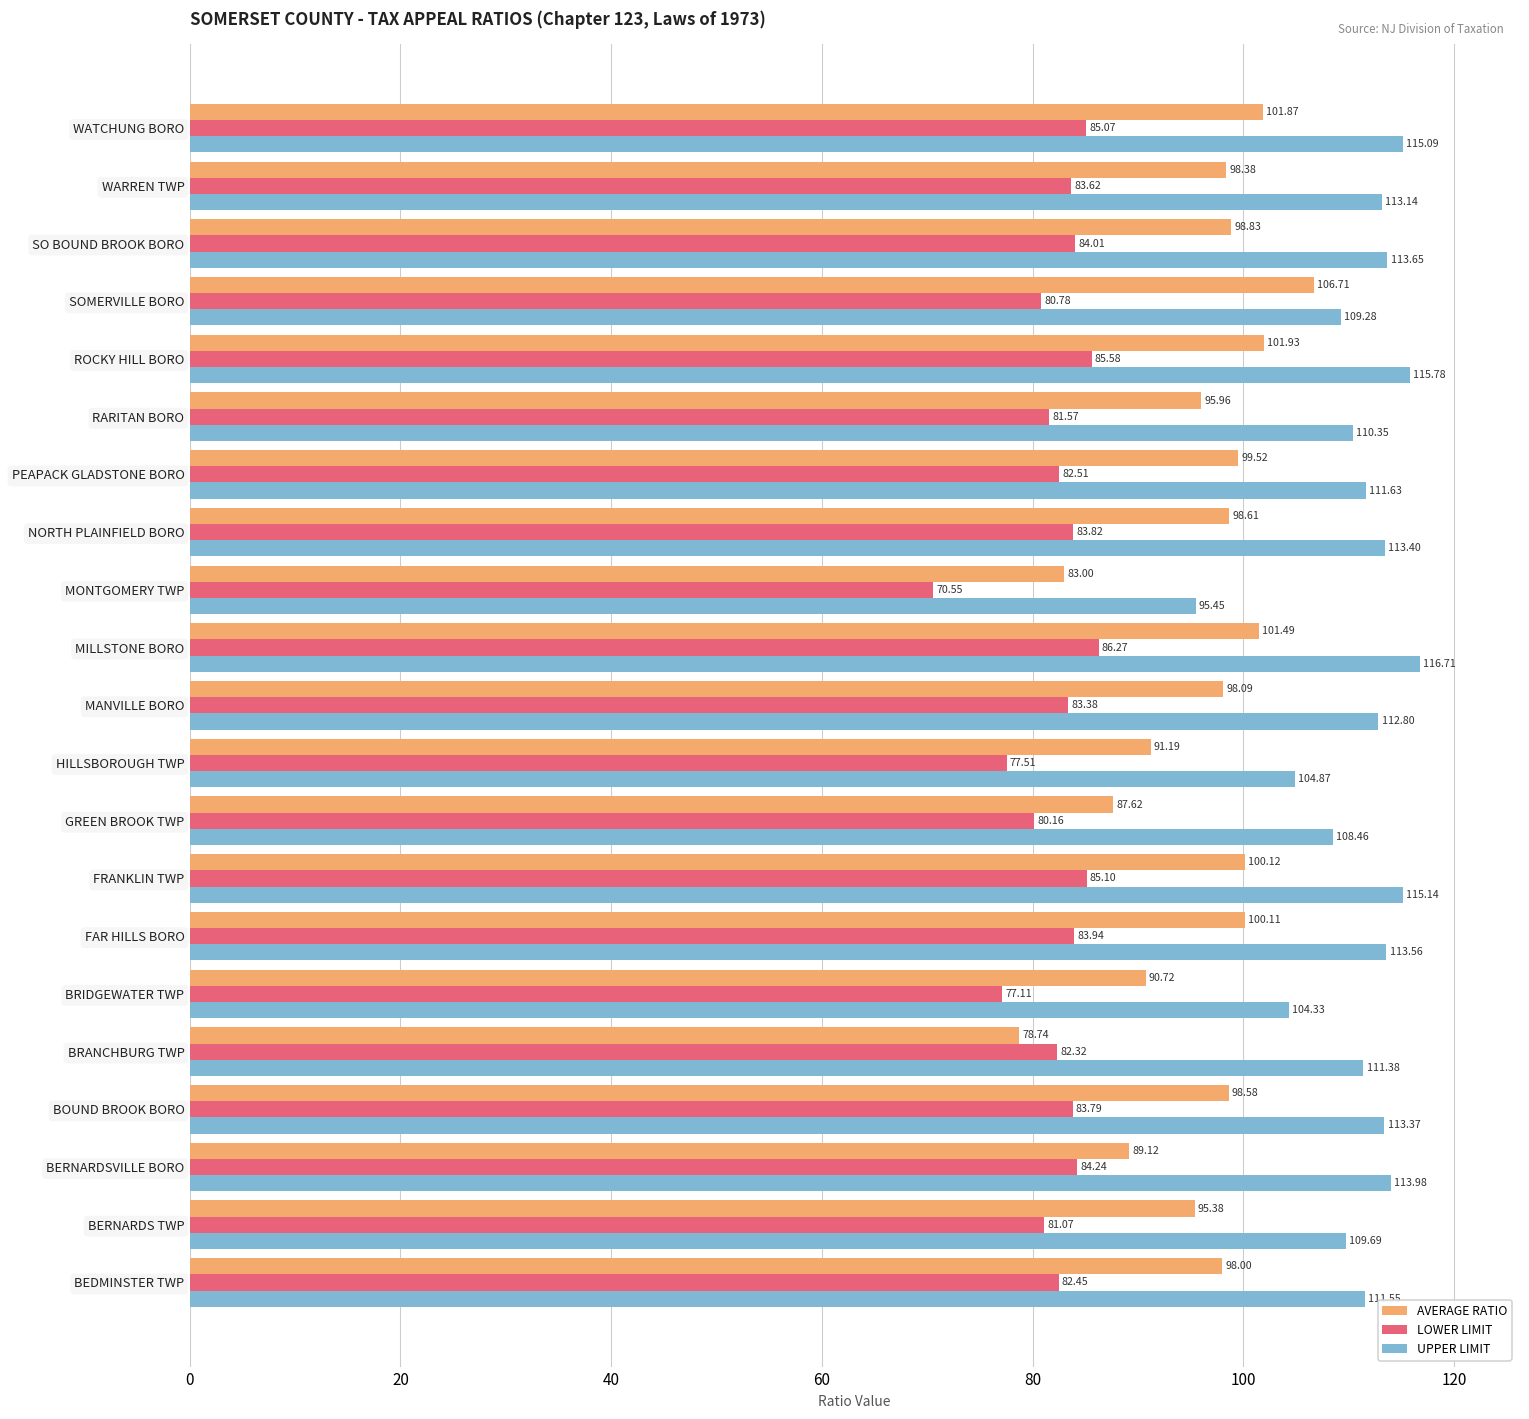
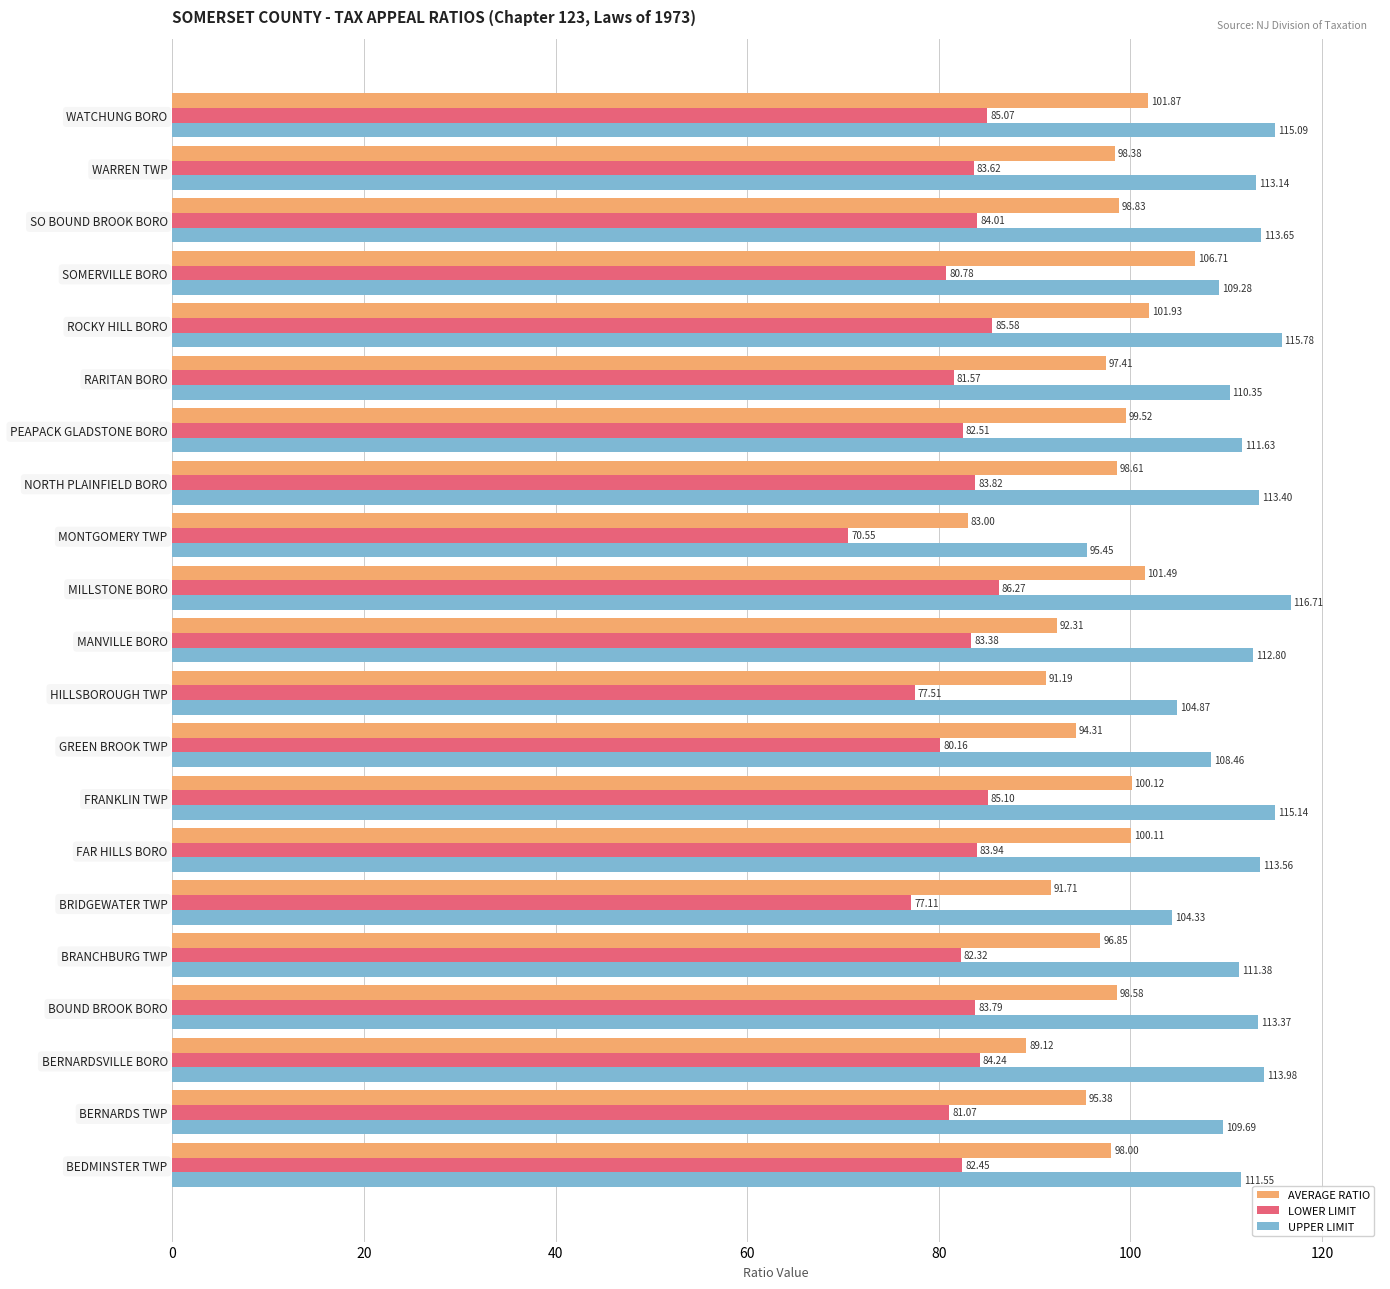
  {
    "AVERAGE RATIO": {
      "WATCHUNG BORO": 101.87,
      "WARREN TWP": 98.38,
      "SO BOUND BROOK BORO": 98.83,
      "SOMERVILLE BORO": 106.71,
      "ROCKY HILL BORO": 101.93,
-     "RARITAN BORO": 95.96,
+     "RARITAN BORO": 97.41,
      "PEAPACK GLADSTONE BORO": 99.52,
      "NORTH PLAINFIELD BORO": 98.61,
      "MONTGOMERY TWP": 83.00,
      "MILLSTONE BORO": 101.49,
-     "MANVILLE BORO": 98.09,
+     "MANVILLE BORO": 92.31,
      "HILLSBOROUGH TWP": 91.19,
-     "GREEN BROOK TWP": 87.62,
+     "GREEN BROOK TWP": 94.31,
      "FRANKLIN TWP": 100.12,
      "FAR HILLS BORO": 100.11,
-     "BRIDGEWATER TWP": 90.72,
-     "BRANCHBURG TWP": 78.74,
+     "BRIDGEWATER TWP": 91.71,
+     "BRANCHBURG TWP": 96.85,
      "BOUND BROOK BORO": 98.58,
      "BERNARDSVILLE BORO": 89.12,
      "BERNARDS TWP": 95.38,
      "BEDMINSTER TWP": 98.00
    },
    "LOWER LIMIT": {
      "WATCHUNG BORO": 85.07,
      "WARREN TWP": 83.62,
      "SO BOUND BROOK BORO": 84.01,
      "SOMERVILLE BORO": 80.78,
      "ROCKY HILL BORO": 85.58,
      "RARITAN BORO": 81.57,
      "PEAPACK GLADSTONE BORO": 82.51,
      "NORTH PLAINFIELD BORO": 83.82,
      "MONTGOMERY TWP": 70.55,
      "MILLSTONE BORO": 86.27,
      "MANVILLE BORO": 83.38,
      "HILLSBOROUGH TWP": 77.51,
      "GREEN BROOK TWP": 80.16,
      "FRANKLIN TWP": 85.10,
      "FAR HILLS BORO": 83.94,
      "BRIDGEWATER TWP": 77.11,
      "BRANCHBURG TWP": 82.32,
      "BOUND BROOK BORO": 83.79,
      "BERNARDSVILLE BORO": 84.24,
      "BERNARDS TWP": 81.07,
      "BEDMINSTER TWP": 82.45
    },
    "UPPER LIMIT": {
      "WATCHUNG BORO": 115.09,
      "WARREN TWP": 113.14,
      "SO BOUND BROOK BORO": 113.65,
      "SOMERVILLE BORO": 109.28,
      "ROCKY HILL BORO": 115.78,
      "RARITAN BORO": 110.35,
      "PEAPACK GLADSTONE BORO": 111.63,
      "NORTH PLAINFIELD BORO": 113.40,
      "MONTGOMERY TWP": 95.45,
      "MILLSTONE BORO": 116.71,
      "MANVILLE BORO": 112.80,
      "HILLSBOROUGH TWP": 104.87,
      "GREEN BROOK TWP": 108.46,
      "FRANKLIN TWP": 115.14,
      "FAR HILLS BORO": 113.56,
      "BRIDGEWATER TWP": 104.33,
      "BRANCHBURG TWP": 111.38,
      "BOUND BROOK BORO": 113.37,
      "BERNARDSVILLE BORO": 113.98,
      "BERNARDS TWP": 109.69,
      "BEDMINSTER TWP": 111.55
    }
  }
